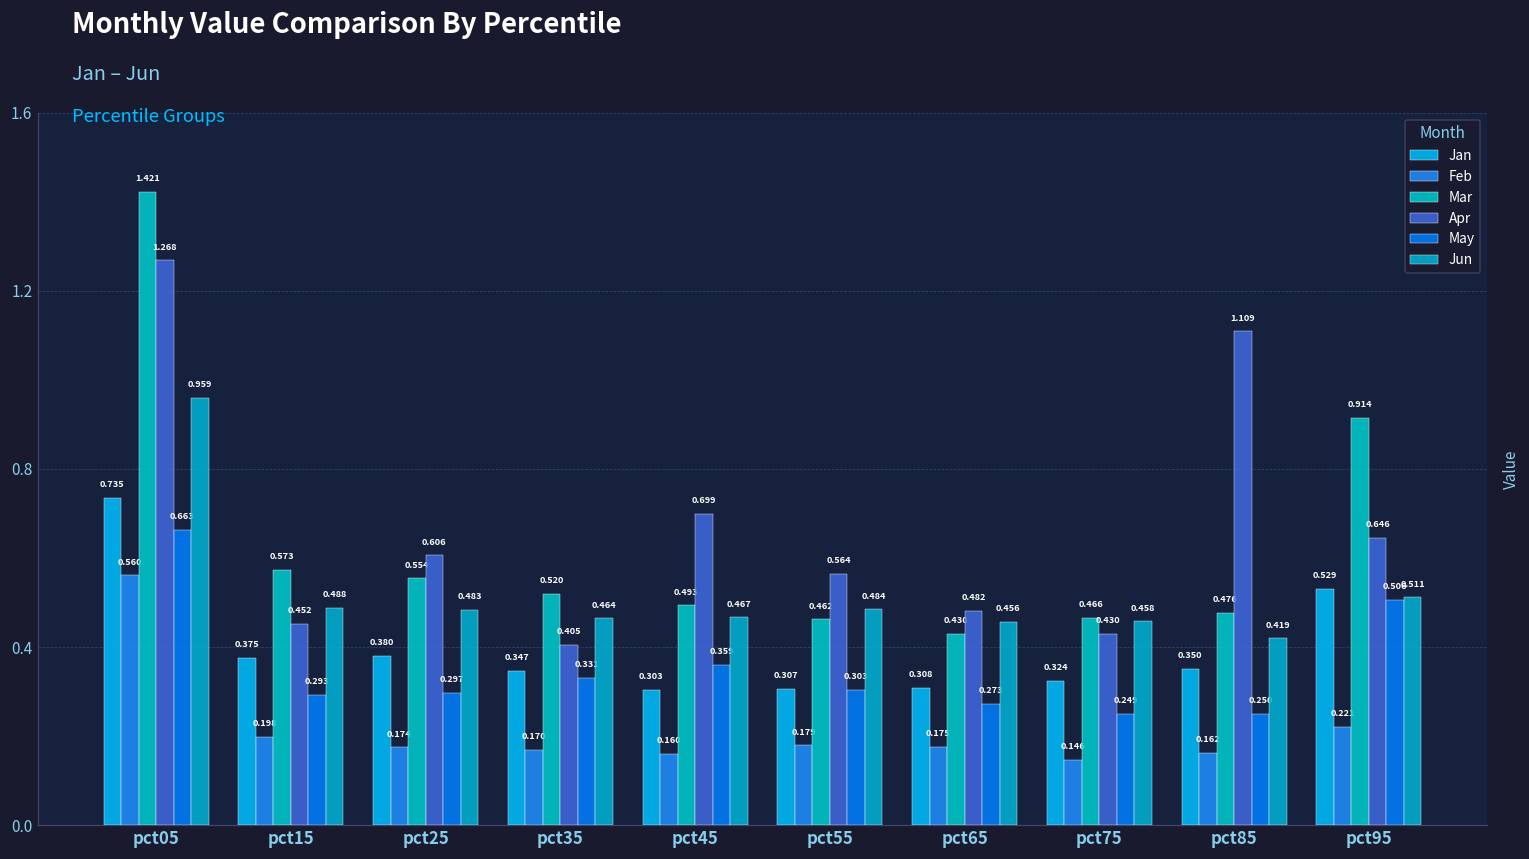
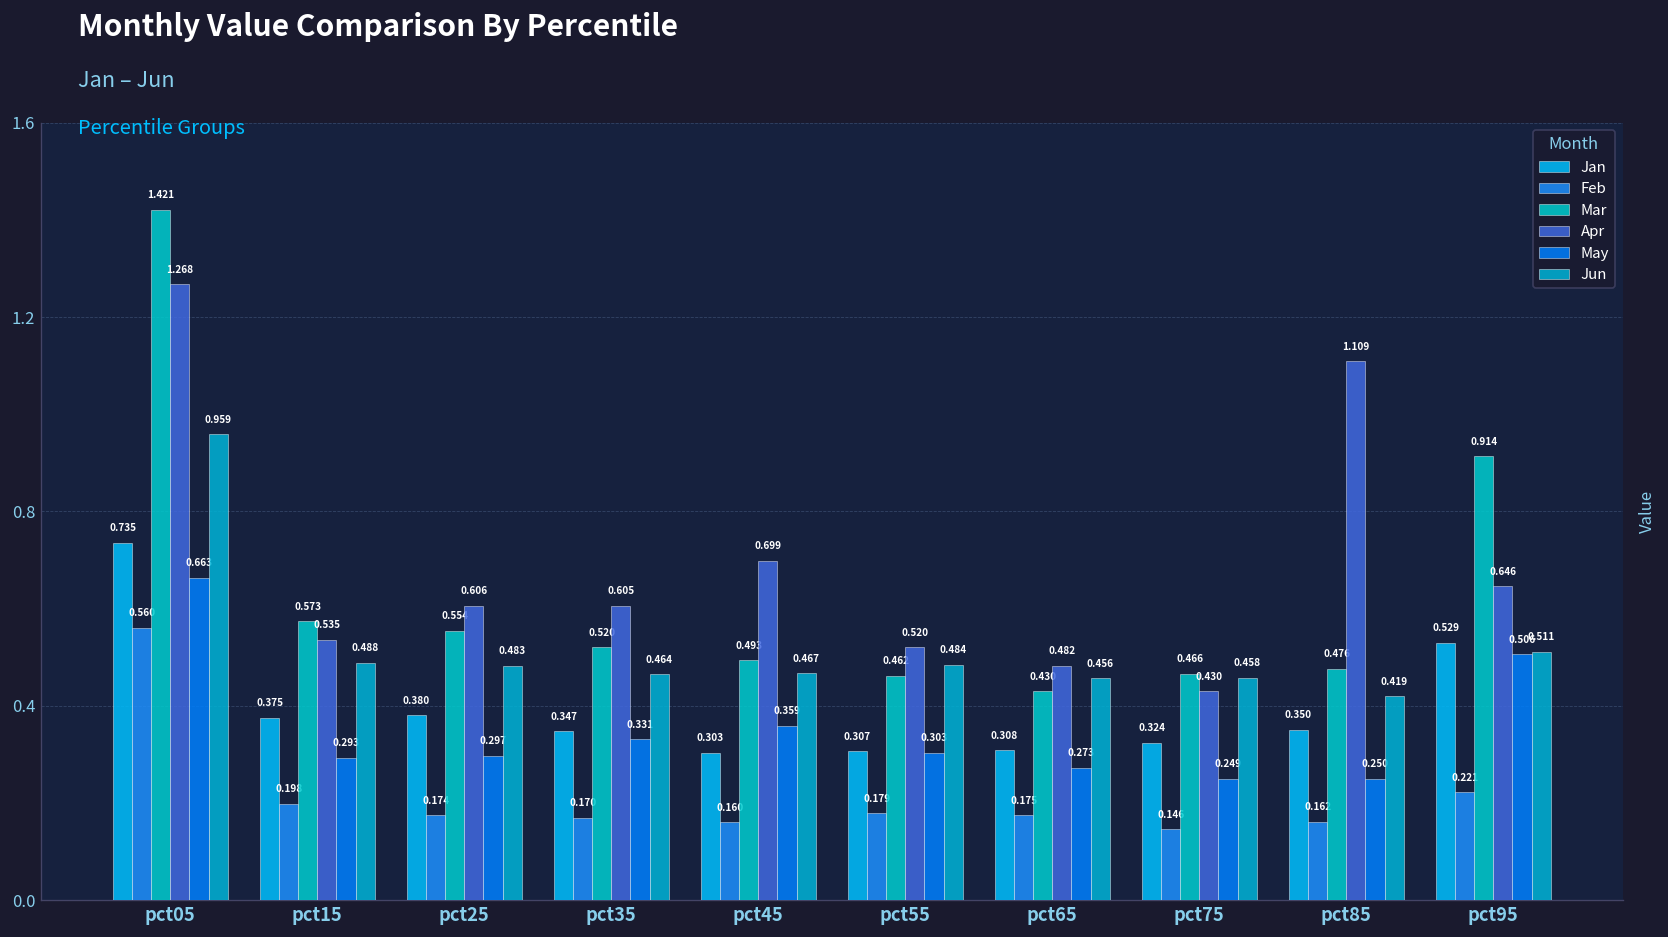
  {
    "Apr": {
      "pct05": 1.268,
-     "pct15": 0.452,
+     "pct15": 0.535,
      "pct25": 0.606,
-     "pct35": 0.405,
+     "pct35": 0.605,
      "pct45": 0.699,
-     "pct55": 0.564,
+     "pct55": 0.520,
      "pct65": 0.482,
      "pct75": 0.430,
      "pct85": 1.109,
      "pct95": 0.646
    }
  }
